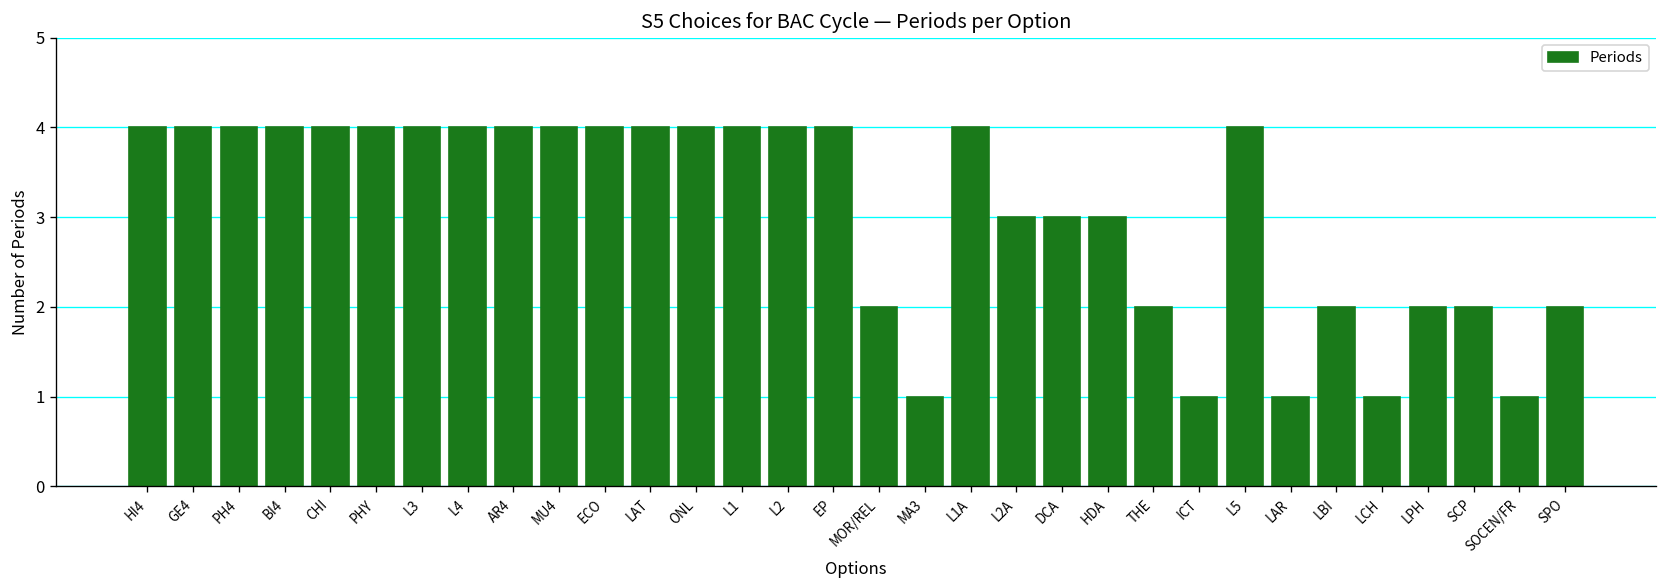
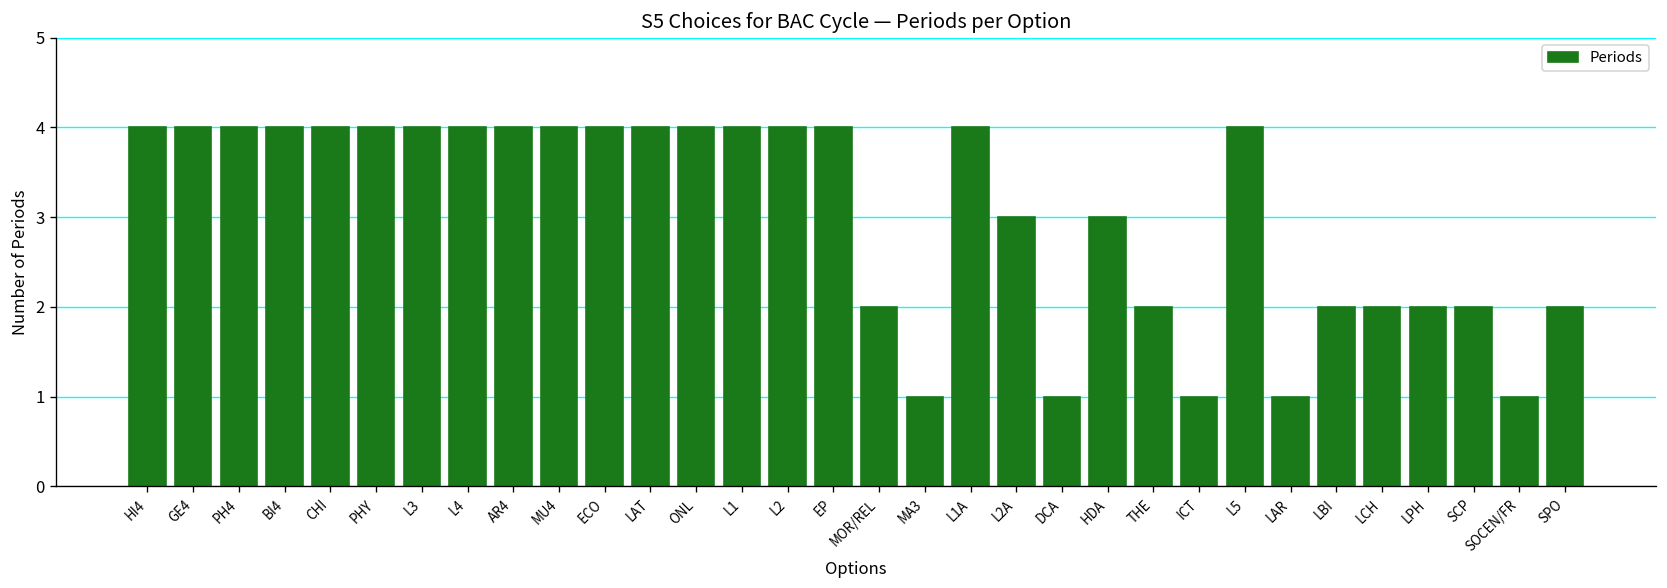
  {
    "HI4": 4,
    "GE4": 4,
    "PH4": 4,
    "BI4": 4,
    "CHI": 4,
    "PHY": 4,
    "L3": 4,
    "L4": 4,
    "AR4": 4,
    "MU4": 4,
    "ECO": 4,
    "LAT": 4,
    "ONL": 4,
    "L1": 4,
    "L2": 4,
    "EP": 4,
    "MOR/REL": 2,
    "MA3": 1,
    "L1A": 4,
    "L2A": 3,
-   "DCA": 3,
+   "DCA": 1,
    "HDA": 3,
    "THE": 2,
    "ICT": 1,
    "L5": 4,
    "LAR": 1,
    "LBI": 2,
-   "LCH": 1,
+   "LCH": 2,
    "LPH": 2,
    "SCP": 2,
    "SOCEN/FR": 1,
    "SPO": 2
  }
